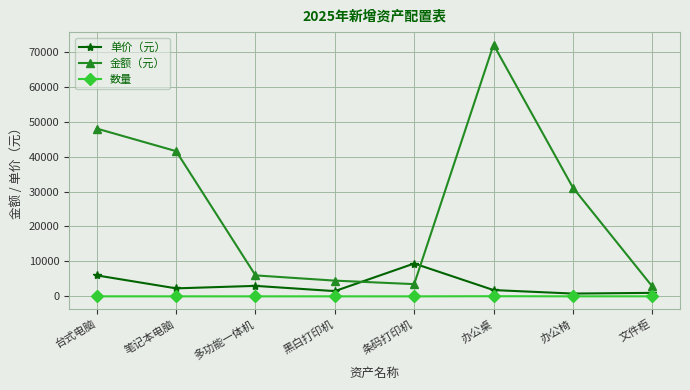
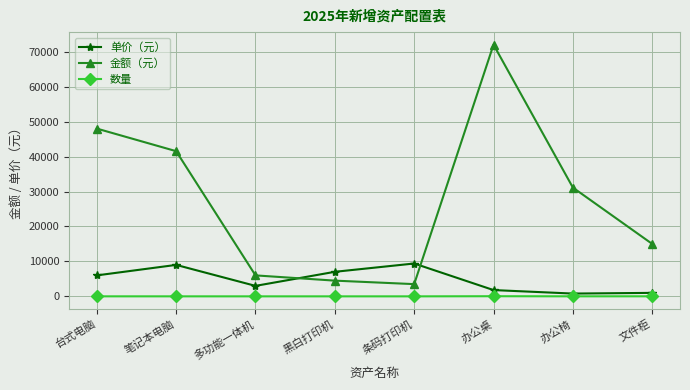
  {
    "单价（元）": {
      "台式电脑": 6000,
-     "笔记本电脑": 2000,
+     "笔记本电脑": 9000,
      "多功能一体机": 3000,
-     "黑白打印机": 2000,
+     "黑白打印机": 7000,
      "条码打印机": 9000,
      "办公桌": 2000,
      "办公椅": 1000,
      "文件柜": 1000
    },
    "金额（元）": {
      "台式电脑": 48000,
      "笔记本电脑": 42000,
      "多功能一体机": 6000,
      "黑白打印机": 5000,
      "条码打印机": 4000,
      "办公桌": 72000,
      "办公椅": 31000,
-     "文件柜": 3000
+     "文件柜": 15000
    },
    "数量": {
      "台式电脑": 0,
      "笔记本电脑": 0,
      "多功能一体机": 0,
      "黑白打印机": 0,
      "条码打印机": 0,
      "办公桌": 0,
      "办公椅": 0,
      "文件柜": 0
    }
  }
